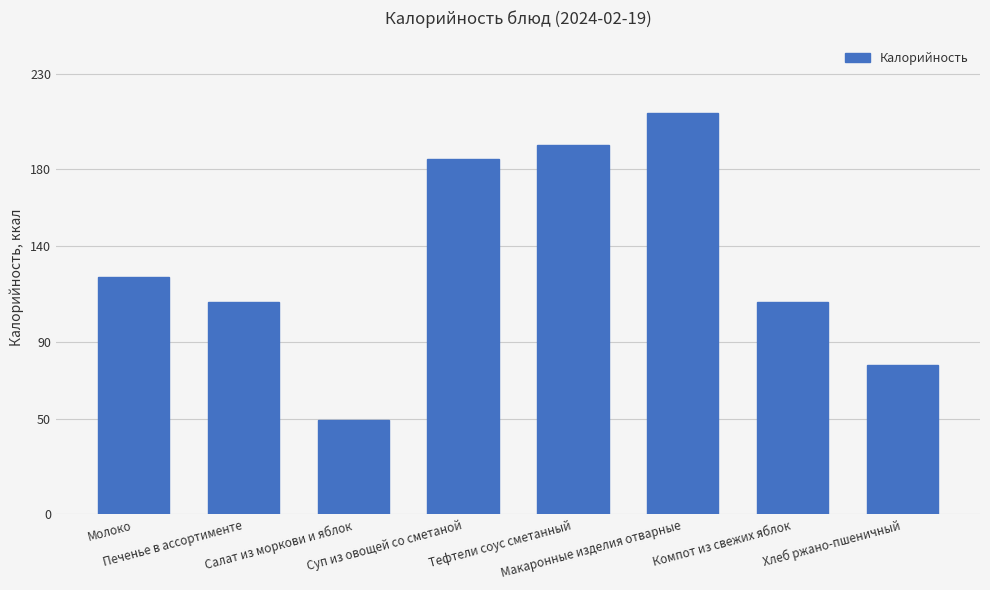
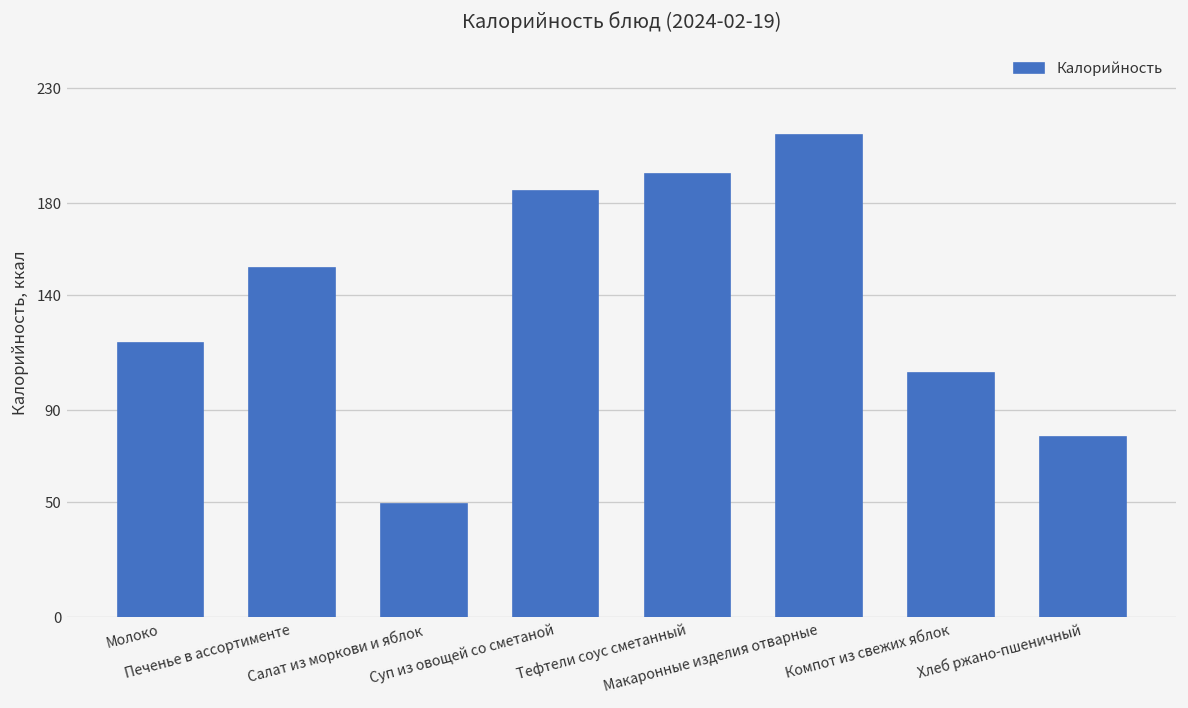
  {
-   "Молоко": 124,
-   "Печенье в ассортименте": 111,
+   "Молоко": 120,
+   "Печенье в ассортименте": 152,
    "Салат из моркови и яблок": 50,
    "Суп из овощей со сметаной": 185,
    "Тефтели соус сметанный": 193,
    "Макаронные изделия отварные": 210,
-   "Компот из свежих яблок": 111,
+   "Компот из свежих яблок": 106,
    "Хлеб ржано-пшеничный": 78
  }
